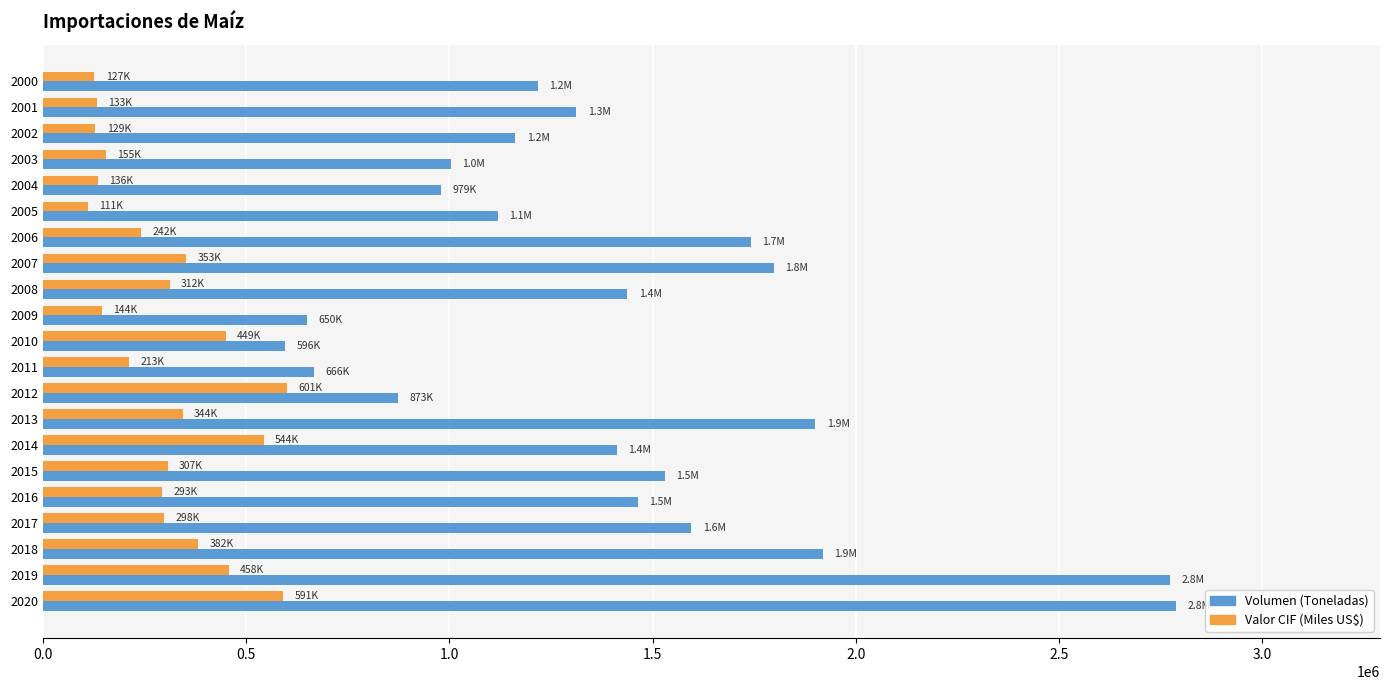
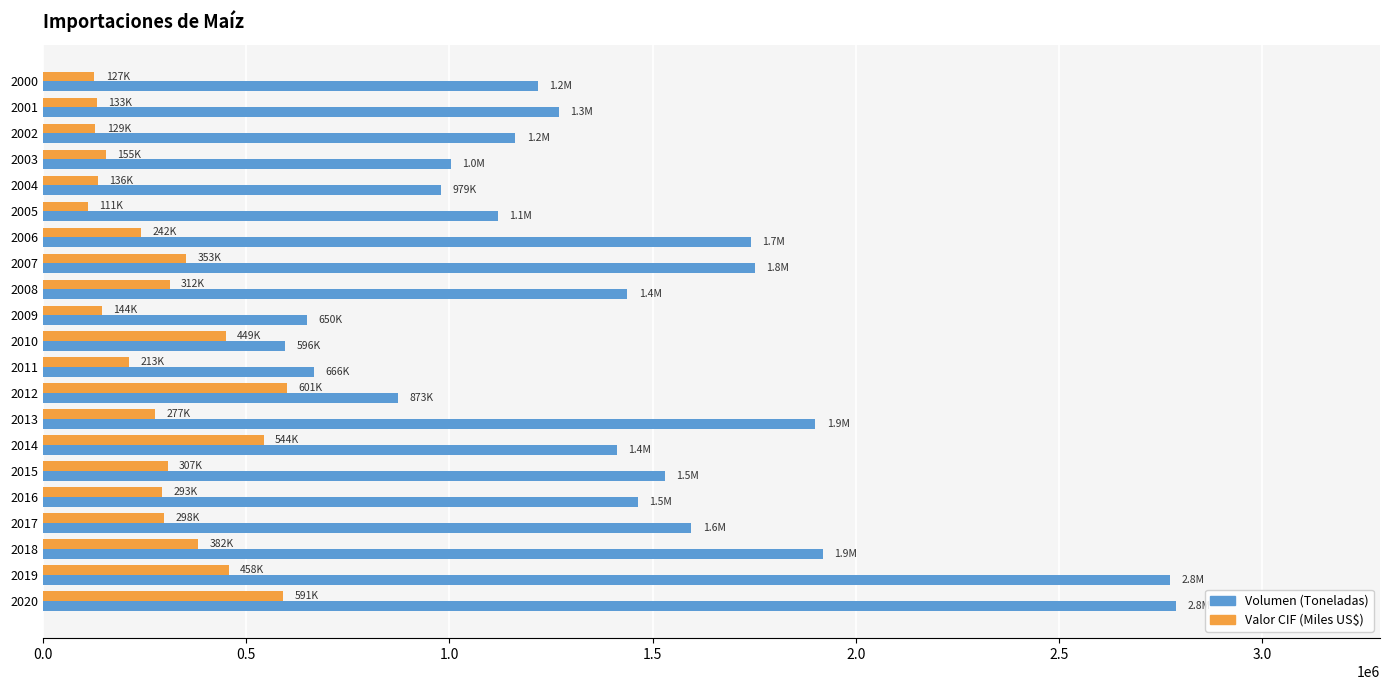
  {
    "Volumen (Toneladas)": {
-     "2001": "1310000",
-     "2007": "1800000"
+     "2001": "1270000",
+     "2007": "1750000"
    },
    "Valor CIF (Miles US$)": {
      "2000": "127K",
      "2001": "133K",
      "2002": "129K",
      "2003": "155K",
      "2004": "136K",
      "2005": "111K",
      "2006": "242K",
      "2007": "353K",
      "2008": "312K",
      "2009": "144K",
      "2010": "449K",
      "2011": "213K",
      "2012": "601K",
-     "2013": "344K",
+     "2013": "277K",
      "2014": "544K",
      "2015": "307K",
      "2016": "293K",
      "2017": "298K",
      "2018": "382K",
      "2019": "458K",
      "2020": "591K"
    }
  }
